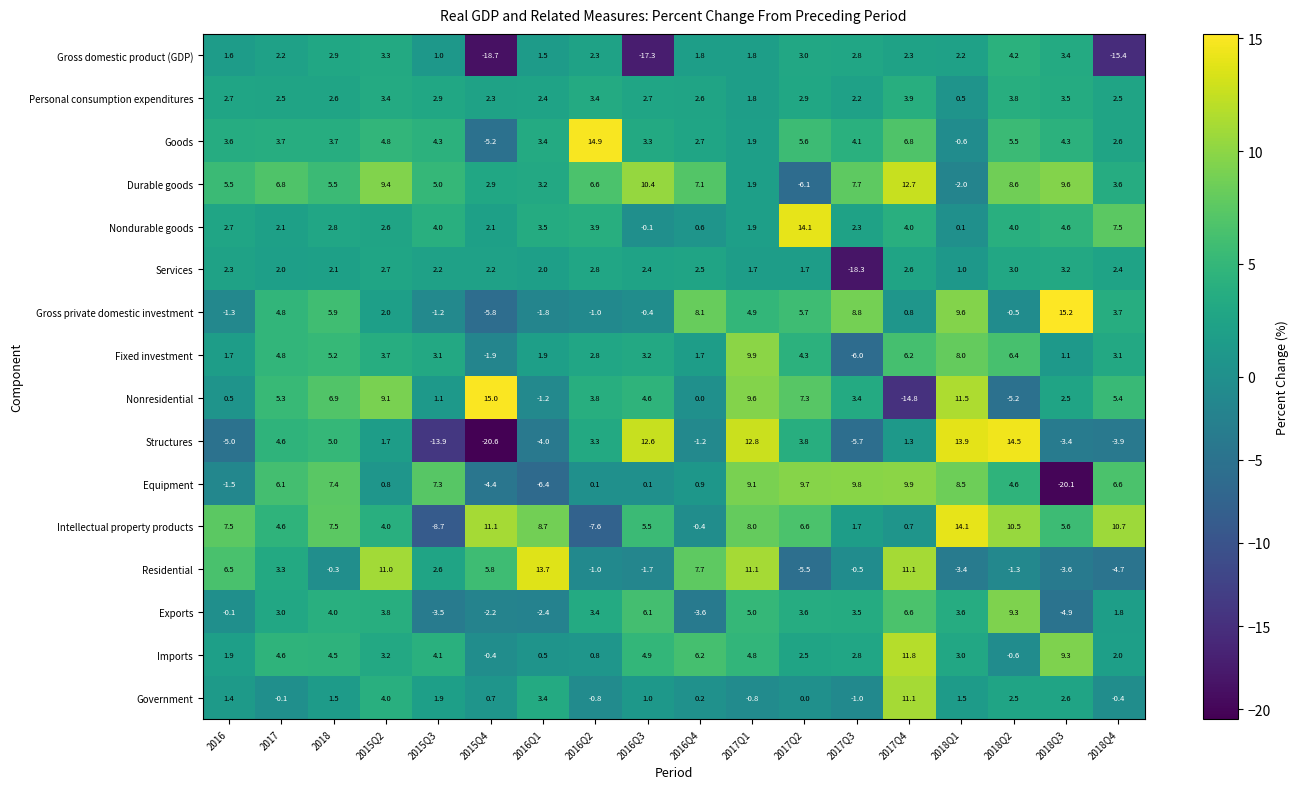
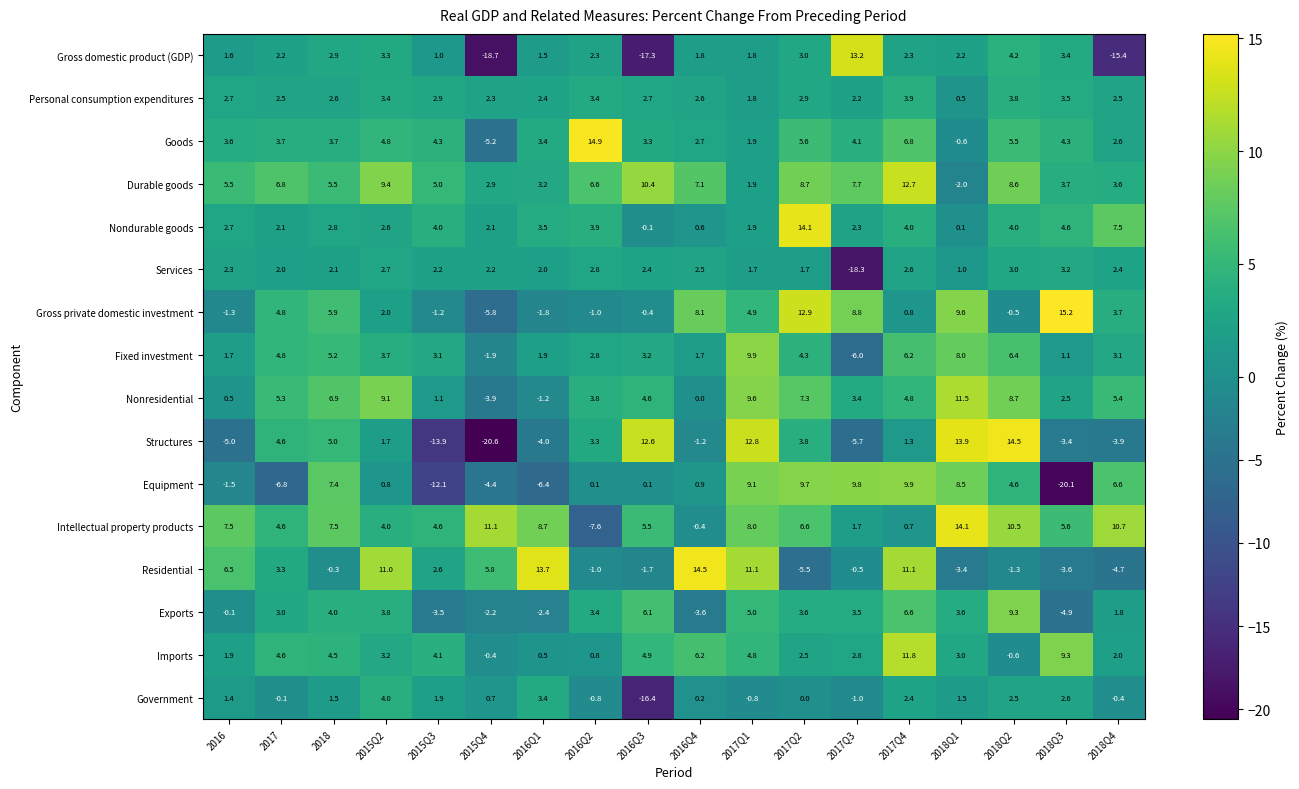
  {
    "Gross domestic product (GDP)": {
      "2016": 1.6,
      "2017": 2.2,
      "2018": 2.9,
      "2015Q2": 3.3,
      "2015Q3": 1.0,
      "2015Q4": -18.7,
      "2016Q1": 1.5,
      "2016Q2": 2.3,
      "2016Q3": -17.3,
      "2016Q4": 1.8,
      "2017Q1": 1.8,
      "2017Q2": 3.0,
-     "2017Q3": 2.8,
+     "2017Q3": 13.2,
      "2017Q4": 2.3,
      "2018Q1": 2.2,
      "2018Q2": 4.2,
      "2018Q3": 3.4,
      "2018Q4": -15.4
    },
    "Durable goods": {
      "2016": 5.5,
      "2017": 6.8,
      "2018": 5.5,
      "2015Q2": 9.4,
      "2015Q3": 5.0,
      "2015Q4": 2.9,
      "2016Q1": 3.2,
      "2016Q2": 6.6,
      "2016Q3": 10.4,
      "2016Q4": 7.1,
      "2017Q1": 1.9,
-     "2017Q2": -6.1,
+     "2017Q2": 8.7,
      "2017Q3": 7.7,
      "2017Q4": 12.7,
      "2018Q1": -2.0,
      "2018Q2": 8.6,
-     "2018Q3": 9.6,
+     "2018Q3": 3.7,
      "2018Q4": 3.6
    },
    "Gross private domestic investment": {
      "2016": -1.3,
      "2017": 4.8,
      "2018": 5.9,
      "2015Q2": 2.0,
      "2015Q3": -1.2,
      "2015Q4": -5.8,
      "2016Q1": -1.8,
      "2016Q2": -1.0,
      "2016Q3": -0.4,
      "2016Q4": 8.1,
      "2017Q1": 4.9,
-     "2017Q2": 5.7,
+     "2017Q2": 12.9,
      "2017Q3": 8.8,
      "2017Q4": 0.8,
      "2018Q1": 9.6,
      "2018Q2": -0.5,
      "2018Q3": 15.2,
      "2018Q4": 3.7
    },
    "Nonresidential": {
      "2016": 0.5,
      "2017": 5.3,
      "2018": 6.9,
      "2015Q2": 9.1,
      "2015Q3": 1.1,
-     "2015Q4": 15.0,
+     "2015Q4": -3.9,
      "2016Q1": -1.2,
      "2016Q2": 3.8,
      "2016Q3": 4.6,
      "2016Q4": 0.0,
      "2017Q1": 9.6,
      "2017Q2": 7.3,
      "2017Q3": 3.4,
-     "2017Q4": -14.8,
+     "2017Q4": 4.8,
      "2018Q1": 11.5,
-     "2018Q2": -5.2,
+     "2018Q2": 8.7,
      "2018Q3": 2.5,
      "2018Q4": 5.4
    },
    "Equipment": {
      "2016": -1.5,
-     "2017": 6.1,
+     "2017": -6.8,
      "2018": 7.4,
      "2015Q2": 0.8,
-     "2015Q3": 7.3,
+     "2015Q3": -12.1,
      "2015Q4": -4.4,
      "2016Q1": -6.4,
      "2016Q2": 0.1,
      "2016Q3": 0.1,
      "2016Q4": 0.9,
      "2017Q1": 9.1,
      "2017Q2": 9.7,
      "2017Q3": 9.8,
      "2017Q4": 9.9,
      "2018Q1": 8.5,
      "2018Q2": 4.6,
      "2018Q3": -20.1,
      "2018Q4": 6.6
    },
    "Intellectual property products": {
      "2016": 7.5,
      "2017": 4.6,
      "2018": 7.5,
      "2015Q2": 4.0,
-     "2015Q3": -8.7,
+     "2015Q3": 4.6,
      "2015Q4": 11.1,
      "2016Q1": 8.7,
      "2016Q2": -7.6,
      "2016Q3": 5.5,
      "2016Q4": -0.4,
      "2017Q1": 8.0,
      "2017Q2": 6.6,
      "2017Q3": 1.7,
      "2017Q4": 0.7,
      "2018Q1": 14.1,
      "2018Q2": 10.5,
      "2018Q3": 5.6,
      "2018Q4": 10.7
    },
    "Residential": {
      "2016": 6.5,
      "2017": 3.3,
      "2018": -0.3,
      "2015Q2": 11.0,
      "2015Q3": 2.6,
      "2015Q4": 5.8,
      "2016Q1": 13.7,
      "2016Q2": -1.0,
      "2016Q3": -1.7,
-     "2016Q4": 7.7,
+     "2016Q4": 14.5,
      "2017Q1": 11.1,
      "2017Q2": -5.5,
      "2017Q3": -0.5,
      "2017Q4": 11.1,
      "2018Q1": -3.4,
      "2018Q2": -1.3,
      "2018Q3": -3.6,
      "2018Q4": -4.7
    },
    "Government": {
      "2016": 1.4,
      "2017": -0.1,
      "2018": 1.5,
      "2015Q2": 4.0,
      "2015Q3": 1.9,
      "2015Q4": 0.7,
      "2016Q1": 3.4,
      "2016Q2": -0.8,
-     "2016Q3": 1.0,
+     "2016Q3": -16.4,
      "2016Q4": 0.2,
      "2017Q1": -0.8,
      "2017Q2": 0.0,
      "2017Q3": -1.0,
-     "2017Q4": 11.1,
+     "2017Q4": 2.4,
      "2018Q1": 1.5,
      "2018Q2": 2.5,
      "2018Q3": 2.6,
      "2018Q4": -0.4
    }
  }
